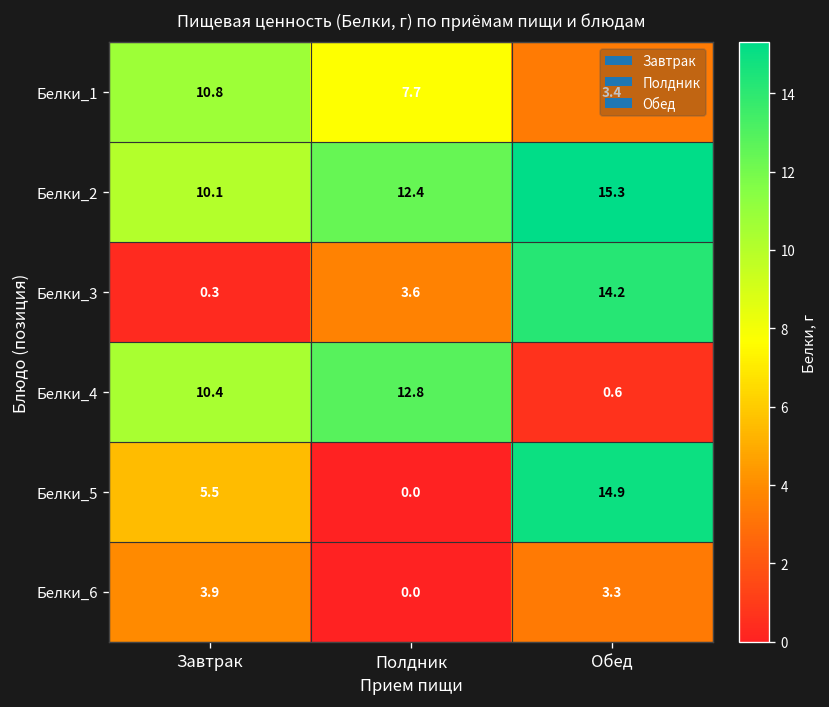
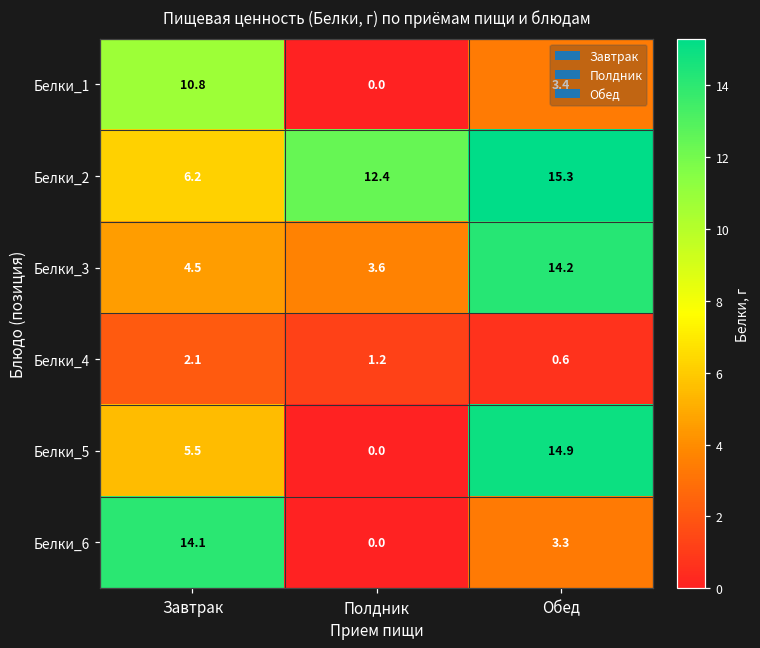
  {
    "Белки_1": {
      "Завтрак": 10.8,
-     "Полдник": 7.7
+     "Полдник": 0.0
    },
    "Белки_2": {
-     "Завтрак": 10.1,
+     "Завтрак": 6.2,
      "Полдник": 12.4,
      "Обед": 15.3
    },
    "Белки_3": {
-     "Завтрак": 0.3,
+     "Завтрак": 4.5,
      "Полдник": 3.6,
      "Обед": 14.2
    },
    "Белки_4": {
-     "Завтрак": 10.4,
-     "Полдник": 12.8,
+     "Завтрак": 2.1,
+     "Полдник": 1.2,
      "Обед": 0.6
    },
    "Белки_5": {
      "Завтрак": 5.5,
      "Полдник": 0.0,
      "Обед": 14.9
    },
    "Белки_6": {
-     "Завтрак": 3.9,
+     "Завтрак": 14.1,
      "Полдник": 0.0,
      "Обед": 3.3
    }
  }
